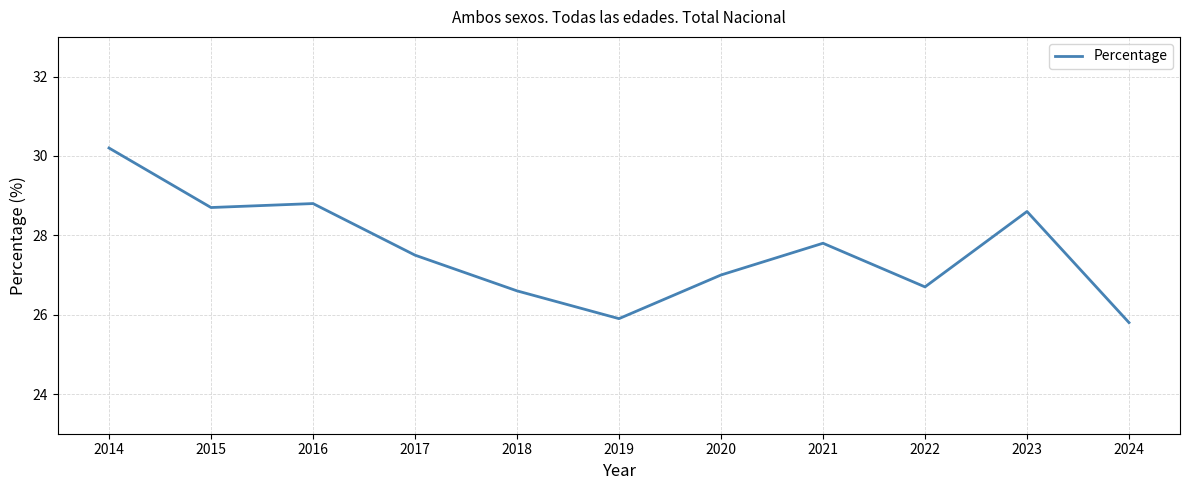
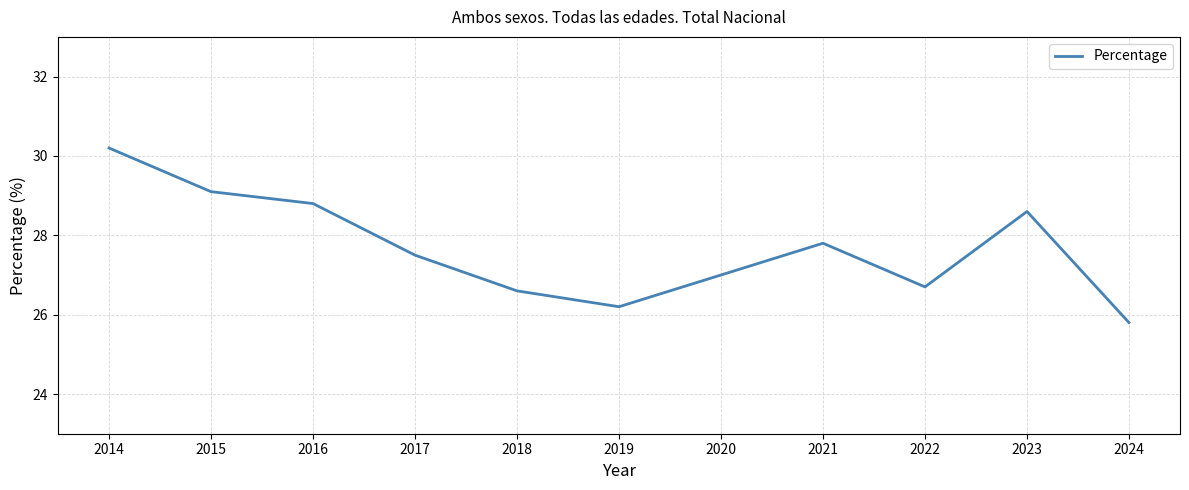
  {
    "2014": 30.2,
-   "2015": 28.7,
+   "2015": 29.1,
    "2016": 28.8,
    "2017": 27.5,
    "2018": 26.6,
-   "2019": 25.9,
+   "2019": 26.2,
    "2020": 27.0,
    "2021": 27.8,
    "2022": 26.7,
    "2023": 28.6,
    "2024": 25.8
  }
